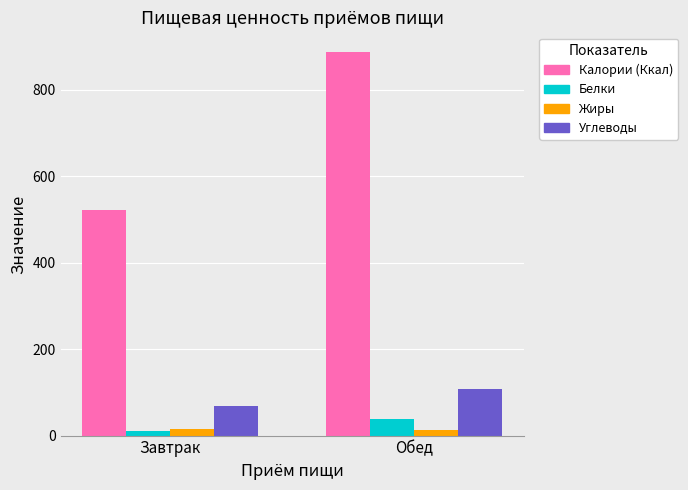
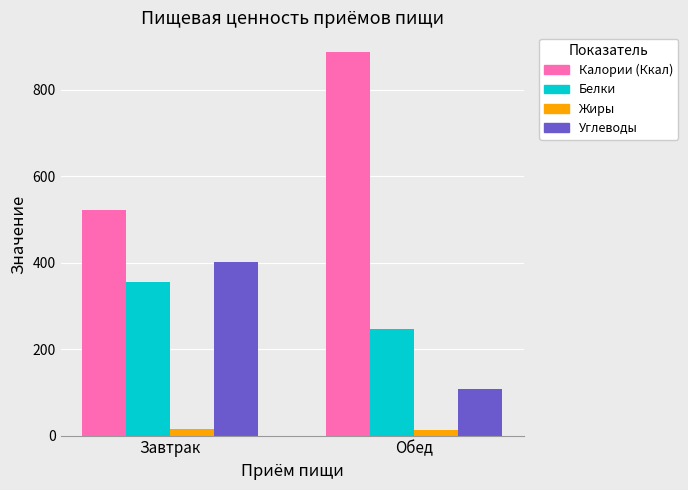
  {
    "Калории (Ккал)": {
      "Завтрак": 520,
      "Обед": 890
    },
    "Белки": {
-     "Завтрак": 10,
-     "Обед": 40
+     "Завтрак": 360,
+     "Обед": 250
    },
    "Жиры": {
      "Завтрак": 10,
      "Обед": 10
    },
    "Углеводы": {
-     "Завтрак": 70,
+     "Завтрак": 400,
      "Обед": 110
    }
  }
